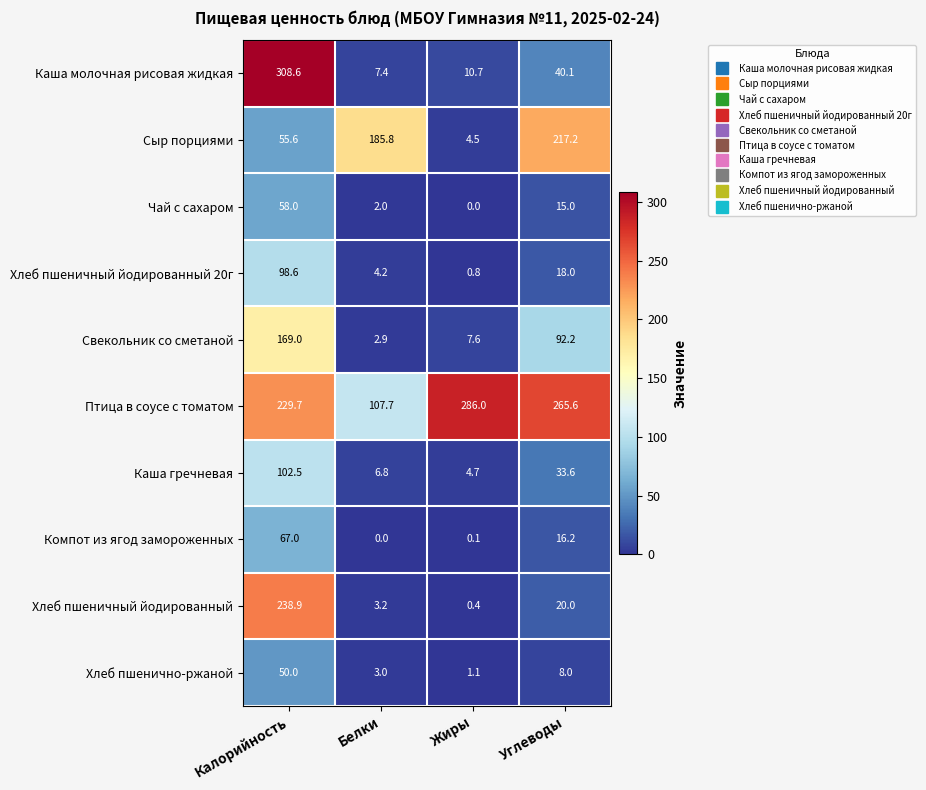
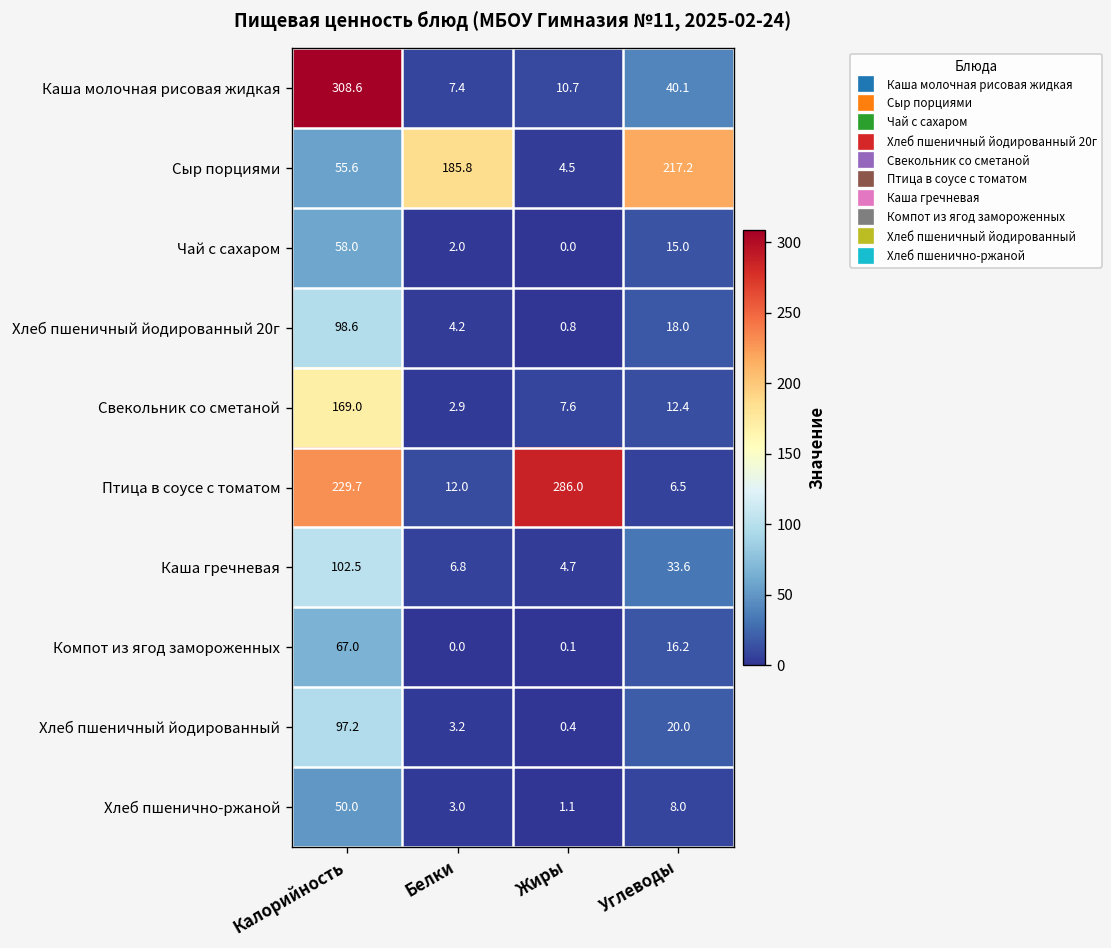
  {
    "Каша молочная рисовая жидкая": {
      "Калорийность": 308.6,
      "Белки": 7.4,
      "Жиры": 10.7,
      "Углеводы": 40.1
    },
    "Сыр порциями": {
      "Калорийность": 55.6,
      "Белки": 185.8,
      "Жиры": 4.5,
      "Углеводы": 217.2
    },
    "Чай с сахаром": {
      "Калорийность": 58.0,
      "Белки": 2.0,
      "Жиры": 0.0,
      "Углеводы": 15.0
    },
    "Хлеб пшеничный йодированный 20г": {
      "Калорийность": 98.6,
      "Белки": 4.2,
      "Жиры": 0.8,
      "Углеводы": 18.0
    },
    "Свекольник со сметаной": {
      "Калорийность": 169.0,
      "Белки": 2.9,
      "Жиры": 7.6,
-     "Углеводы": 92.2
+     "Углеводы": 12.4
    },
    "Птица в соусе с томатом": {
      "Калорийность": 229.7,
-     "Белки": 107.7,
+     "Белки": 12.0,
      "Жиры": 286.0,
-     "Углеводы": 265.6
+     "Углеводы": 6.5
    },
    "Каша гречневая": {
      "Калорийность": 102.5,
      "Белки": 6.8,
      "Жиры": 4.7,
      "Углеводы": 33.6
    },
    "Компот из ягод замороженных": {
      "Калорийность": 67.0,
      "Белки": 0.0,
      "Жиры": 0.1,
      "Углеводы": 16.2
    },
    "Хлеб пшеничный йодированный": {
-     "Калорийность": 238.9,
+     "Калорийность": 97.2,
      "Белки": 3.2,
      "Жиры": 0.4,
      "Углеводы": 20.0
    },
    "Хлеб пшенично-ржаной": {
      "Калорийность": 50.0,
      "Белки": 3.0,
      "Жиры": 1.1,
      "Углеводы": 8.0
    }
  }
